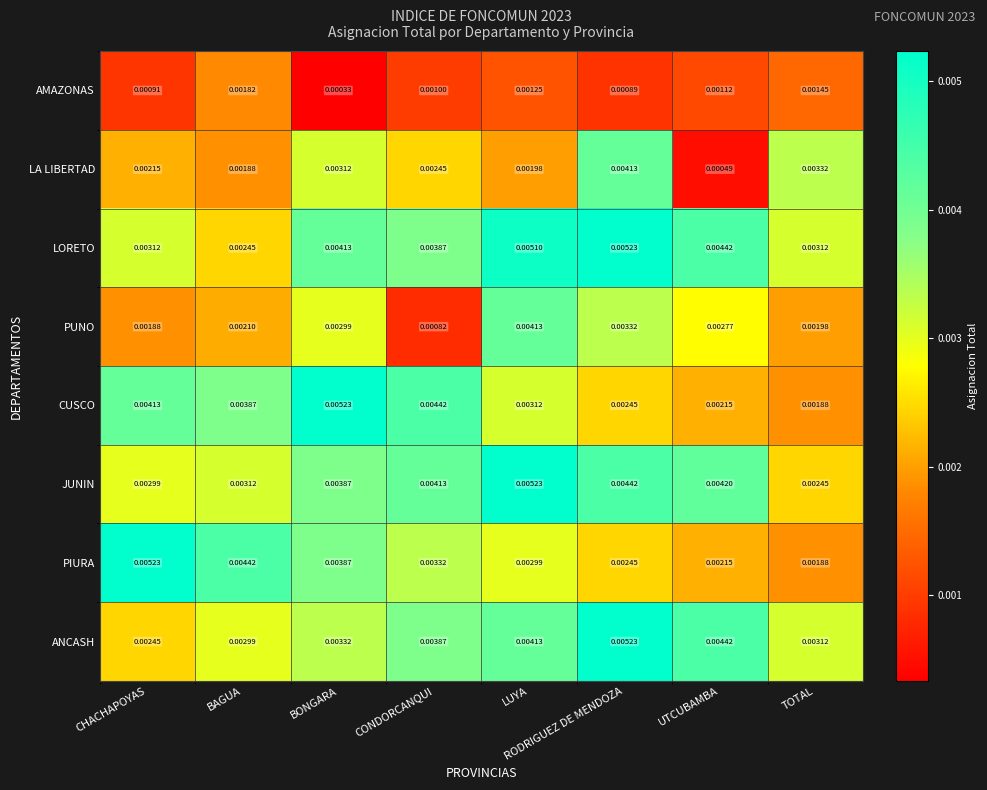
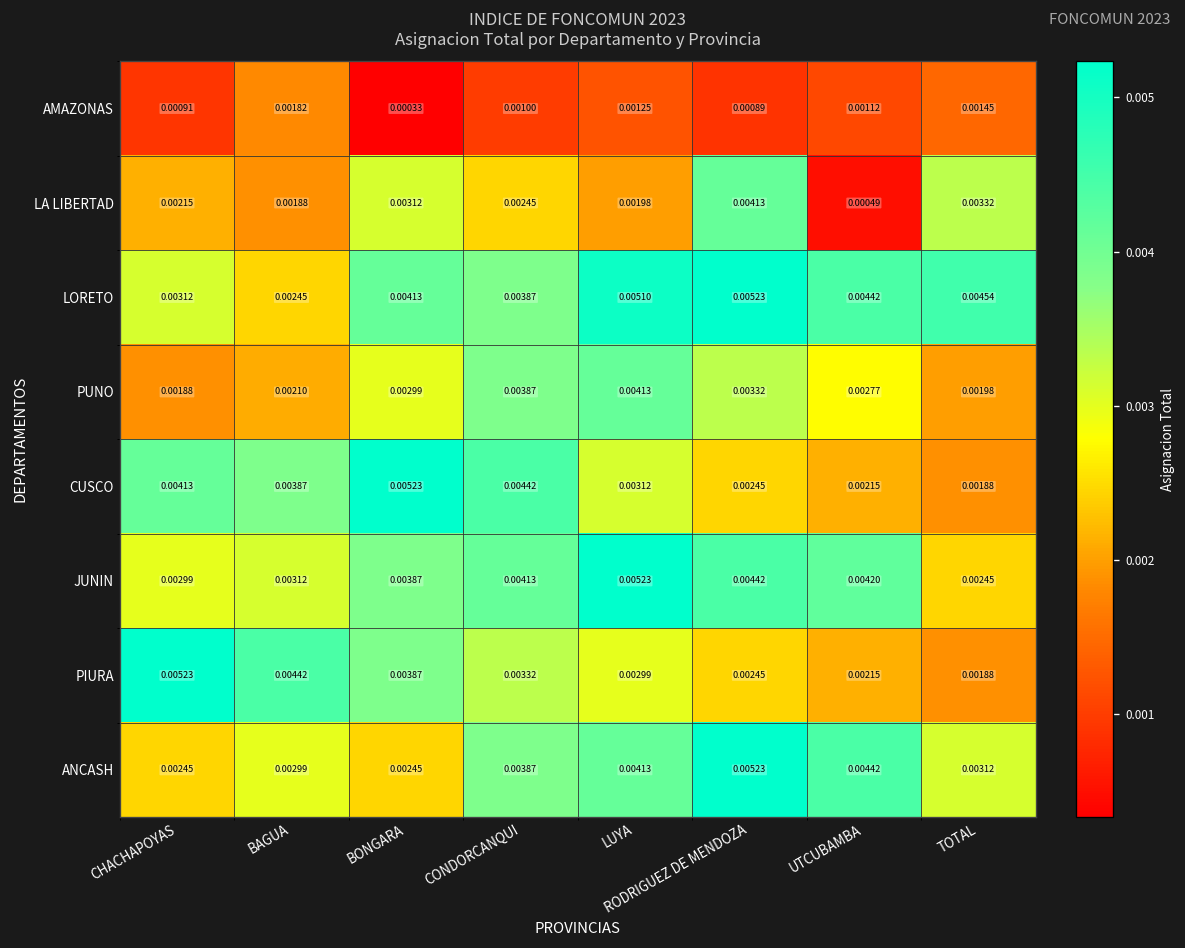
  {
    "LORETO": {
-     "TOTAL": 0.00312
+     "TOTAL": 0.00454
    },
    "PUNO": {
-     "CONDORCANQUI": 0.00082
+     "CONDORCANQUI": 0.00387
    },
    "ANCASH": {
-     "BONGARA": 0.00332
+     "BONGARA": 0.00245
    }
  }
